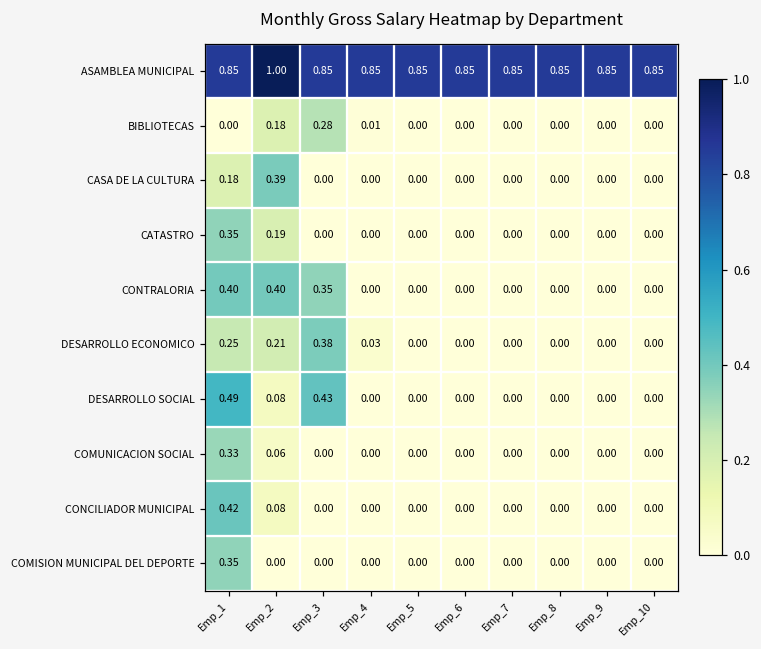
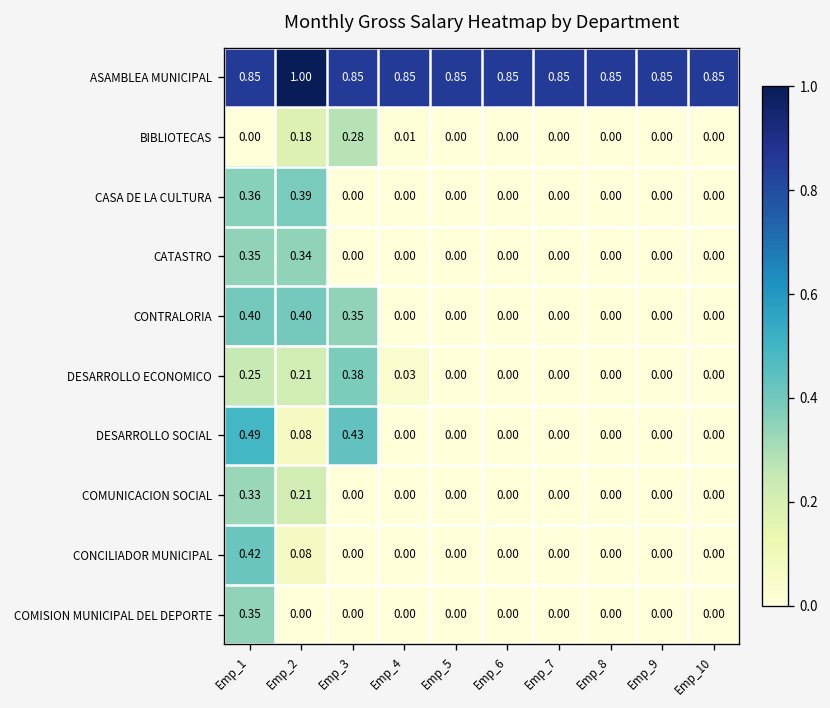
  {
    "ASAMBLEA MUNICIPAL": {
      "Emp_1": 0.85,
      "Emp_2": 1.00,
      "Emp_3": 0.85,
      "Emp_4": 0.85,
      "Emp_5": 0.85,
      "Emp_6": 0.85,
      "Emp_7": 0.85,
      "Emp_8": 0.85,
      "Emp_9": 0.85,
      "Emp_10": 0.85
    },
    "BIBLIOTECAS": {
      "Emp_1": 0.00,
      "Emp_2": 0.18,
      "Emp_3": 0.28,
      "Emp_4": 0.01,
      "Emp_5": 0.00,
      "Emp_6": 0.00,
      "Emp_7": 0.00,
      "Emp_8": 0.00,
      "Emp_9": 0.00,
      "Emp_10": 0.00
    },
    "CASA DE LA CULTURA": {
-     "Emp_1": 0.18,
+     "Emp_1": 0.36,
      "Emp_2": 0.39,
      "Emp_3": 0.00,
      "Emp_4": 0.00,
      "Emp_5": 0.00,
      "Emp_6": 0.00,
      "Emp_7": 0.00,
      "Emp_8": 0.00,
      "Emp_9": 0.00,
      "Emp_10": 0.00
    },
    "CATASTRO": {
      "Emp_1": 0.35,
-     "Emp_2": 0.19,
+     "Emp_2": 0.34,
      "Emp_3": 0.00,
      "Emp_4": 0.00,
      "Emp_5": 0.00,
      "Emp_6": 0.00,
      "Emp_7": 0.00,
      "Emp_8": 0.00,
      "Emp_9": 0.00,
      "Emp_10": 0.00
    },
    "CONTRALORIA": {
      "Emp_1": 0.40,
      "Emp_2": 0.40,
      "Emp_3": 0.35,
      "Emp_4": 0.00,
      "Emp_5": 0.00,
      "Emp_6": 0.00,
      "Emp_7": 0.00,
      "Emp_8": 0.00,
      "Emp_9": 0.00,
      "Emp_10": 0.00
    },
    "DESARROLLO ECONOMICO": {
      "Emp_1": 0.25,
      "Emp_2": 0.21,
      "Emp_3": 0.38,
      "Emp_4": 0.03,
      "Emp_5": 0.00,
      "Emp_6": 0.00,
      "Emp_7": 0.00,
      "Emp_8": 0.00,
      "Emp_9": 0.00,
      "Emp_10": 0.00
    },
    "DESARROLLO SOCIAL": {
      "Emp_1": 0.49,
      "Emp_2": 0.08,
      "Emp_3": 0.43,
      "Emp_4": 0.00,
      "Emp_5": 0.00,
      "Emp_6": 0.00,
      "Emp_7": 0.00,
      "Emp_8": 0.00,
      "Emp_9": 0.00,
      "Emp_10": 0.00
    },
    "COMUNICACION SOCIAL": {
      "Emp_1": 0.33,
-     "Emp_2": 0.06,
+     "Emp_2": 0.21,
      "Emp_3": 0.00,
      "Emp_4": 0.00,
      "Emp_5": 0.00,
      "Emp_6": 0.00,
      "Emp_7": 0.00,
      "Emp_8": 0.00,
      "Emp_9": 0.00,
      "Emp_10": 0.00
    },
    "CONCILIADOR MUNICIPAL": {
      "Emp_1": 0.42,
      "Emp_2": 0.08,
      "Emp_3": 0.00,
      "Emp_4": 0.00,
      "Emp_5": 0.00,
      "Emp_6": 0.00,
      "Emp_7": 0.00,
      "Emp_8": 0.00,
      "Emp_9": 0.00,
      "Emp_10": 0.00
    },
    "COMISION MUNICIPAL DEL DEPORTE": {
      "Emp_1": 0.35,
      "Emp_2": 0.00,
      "Emp_3": 0.00,
      "Emp_4": 0.00,
      "Emp_5": 0.00,
      "Emp_6": 0.00,
      "Emp_7": 0.00,
      "Emp_8": 0.00,
      "Emp_9": 0.00,
      "Emp_10": 0.00
    }
  }
